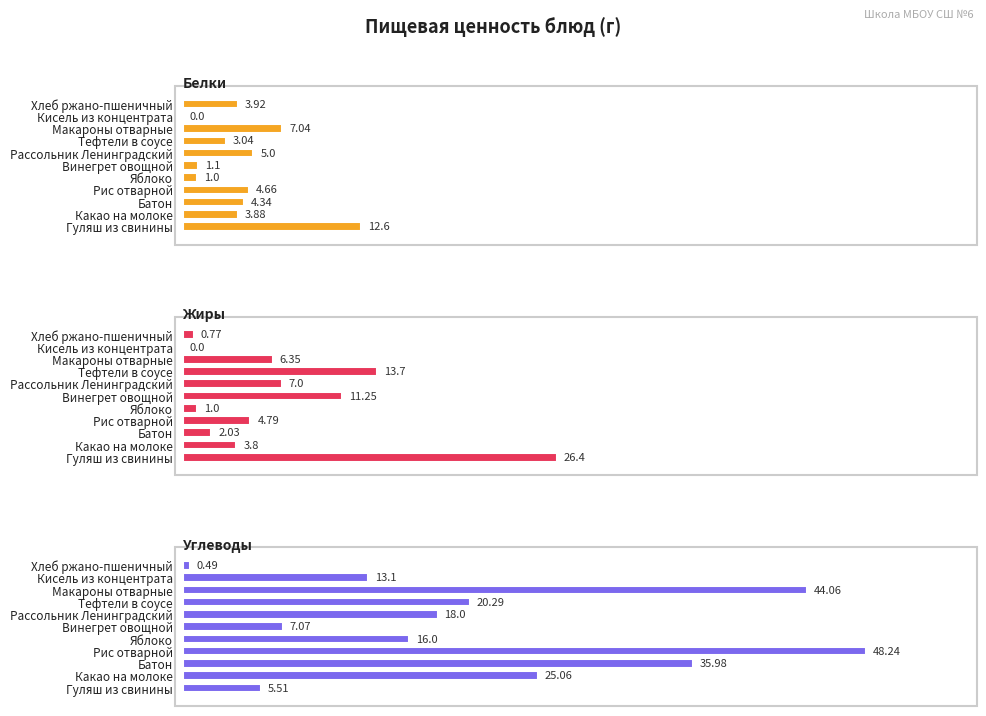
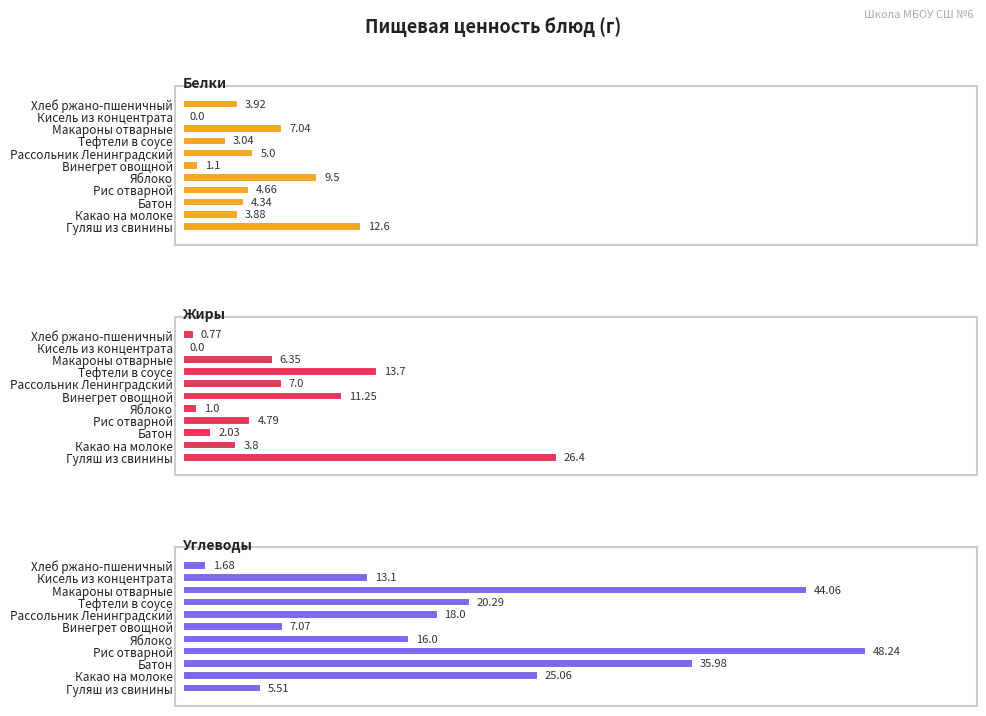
  {
    "Белки": {
      "Хлеб ржано-пшеничный": 3.92,
      "Кисель из концентрата": 0.0,
      "Макароны отварные": 7.04,
      "Тефтели в соусе": 3.04,
      "Рассольник Ленинградский": 5.0,
      "Винегрет овощной": 1.1,
-     "Яблоко": 1.0,
+     "Яблоко": 9.5,
      "Рис отварной": 4.66,
      "Батон": 4.34,
      "Какао на молоке": 3.88,
      "Гуляш из свинины": 12.6
    },
    "Жиры": {
      "Хлеб ржано-пшеничный": 0.77,
      "Кисель из концентрата": 0.0,
      "Макароны отварные": 6.35,
      "Тефтели в соусе": 13.7,
      "Рассольник Ленинградский": 7.0,
      "Винегрет овощной": 11.25,
      "Яблоко": 1.0,
      "Рис отварной": 4.79,
      "Батон": 2.03,
      "Какао на молоке": 3.8,
      "Гуляш из свинины": 26.4
    },
    "Углеводы": {
-     "Хлеб ржано-пшеничный": 0.49,
+     "Хлеб ржано-пшеничный": 1.68,
      "Кисель из концентрата": 13.1,
      "Макароны отварные": 44.06,
      "Тефтели в соусе": 20.29,
      "Рассольник Ленинградский": 18.0,
      "Винегрет овощной": 7.07,
      "Яблоко": 16.0,
      "Рис отварной": 48.24,
      "Батон": 35.98,
      "Какао на молоке": 25.06,
      "Гуляш из свинины": 5.51
    }
  }
